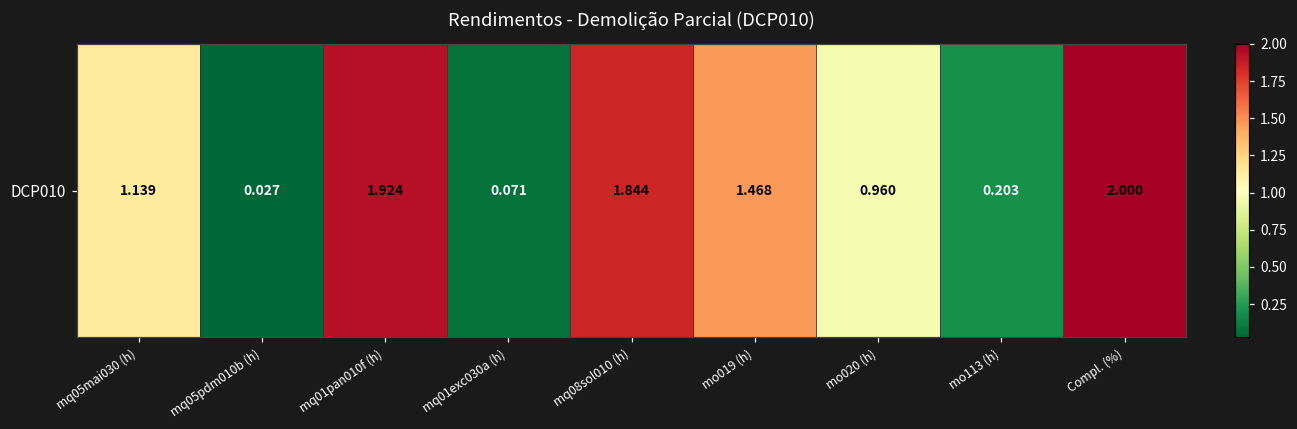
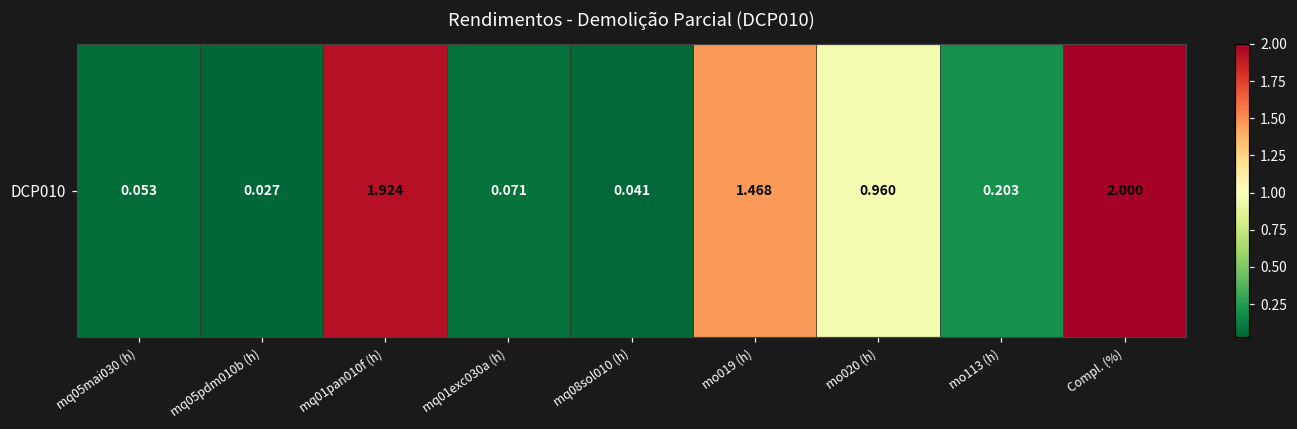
  {
    "DCP010": {
-     "mq05mai030 (h)": 1.139,
+     "mq05mai030 (h)": 0.053,
      "mq05pdm010b (h)": 0.027,
      "mq01pan010f (h)": 1.924,
      "mq01exc030a (h)": 0.071,
-     "mq08sol010 (h)": 1.844,
+     "mq08sol010 (h)": 0.041,
      "mo019 (h)": 1.468,
      "mo020 (h)": 0.960,
      "mo113 (h)": 0.203,
      "Compl. (%)": 2.000
    }
  }
